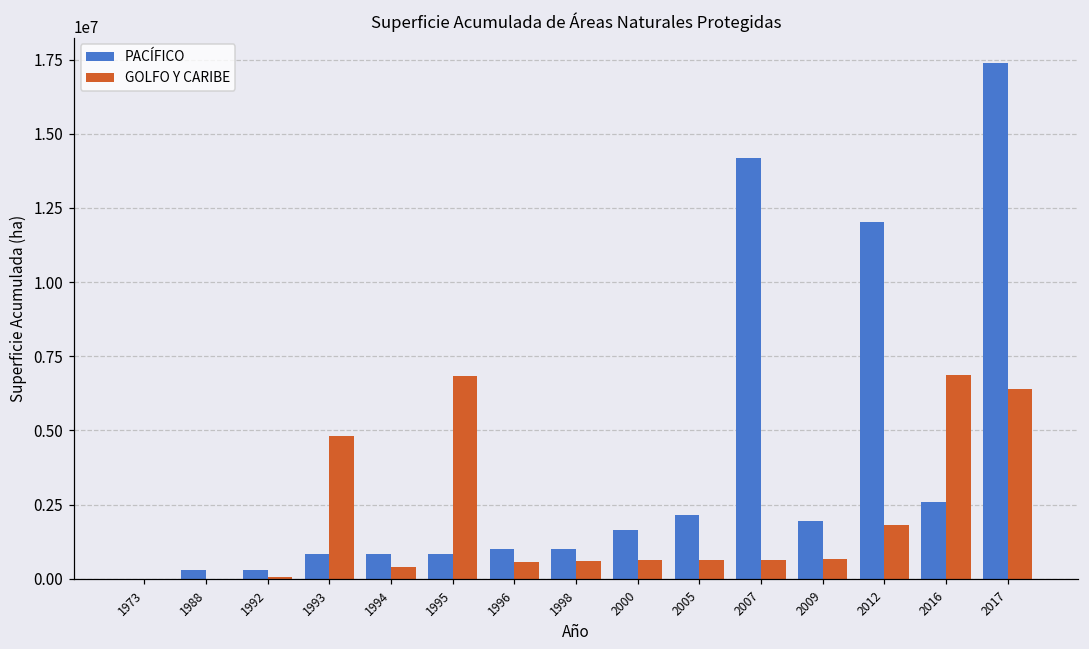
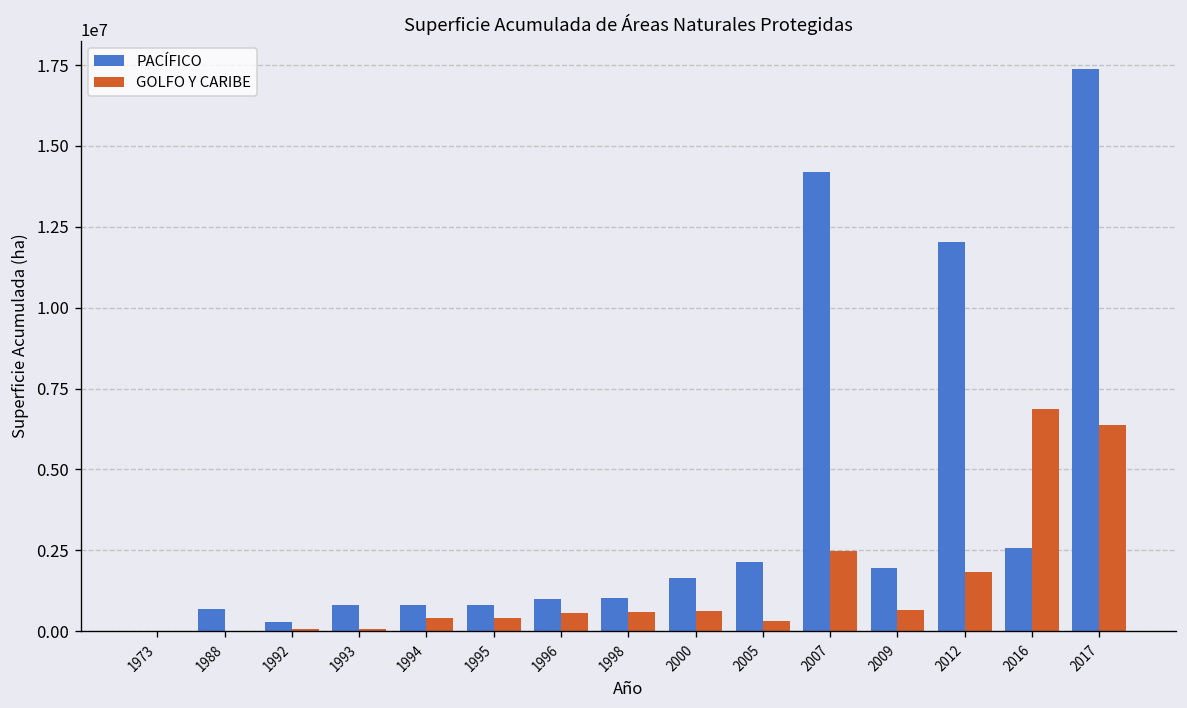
  {
    "PACÍFICO": {
-     "1988": 300000,
+     "1988": 700000,
      "1992": 300000,
      "1993": 800000,
      "1994": 800000,
      "1995": 800000,
      "1996": 1000000,
      "1998": 1000000,
      "2000": 1600000,
      "2005": 2100000,
      "2007": 14200000,
      "2009": 1900000,
      "2012": 12000000,
      "2016": 2600000,
      "2017": 17400000
    },
    "GOLFO Y CARIBE": {
      "1973": 0,
      "1988": 0,
-     "1993": 4800000,
+     "1993": 100000,
      "1994": 400000,
-     "1995": 6800000,
+     "1995": 400000,
      "1996": 600000,
      "1998": 600000,
      "2000": 600000,
-     "2005": 600000,
-     "2007": 600000,
+     "2005": 300000,
+     "2007": 2500000,
      "2009": 700000,
      "2012": 1800000,
      "2016": 6900000,
      "2017": 6400000
    }
  }
